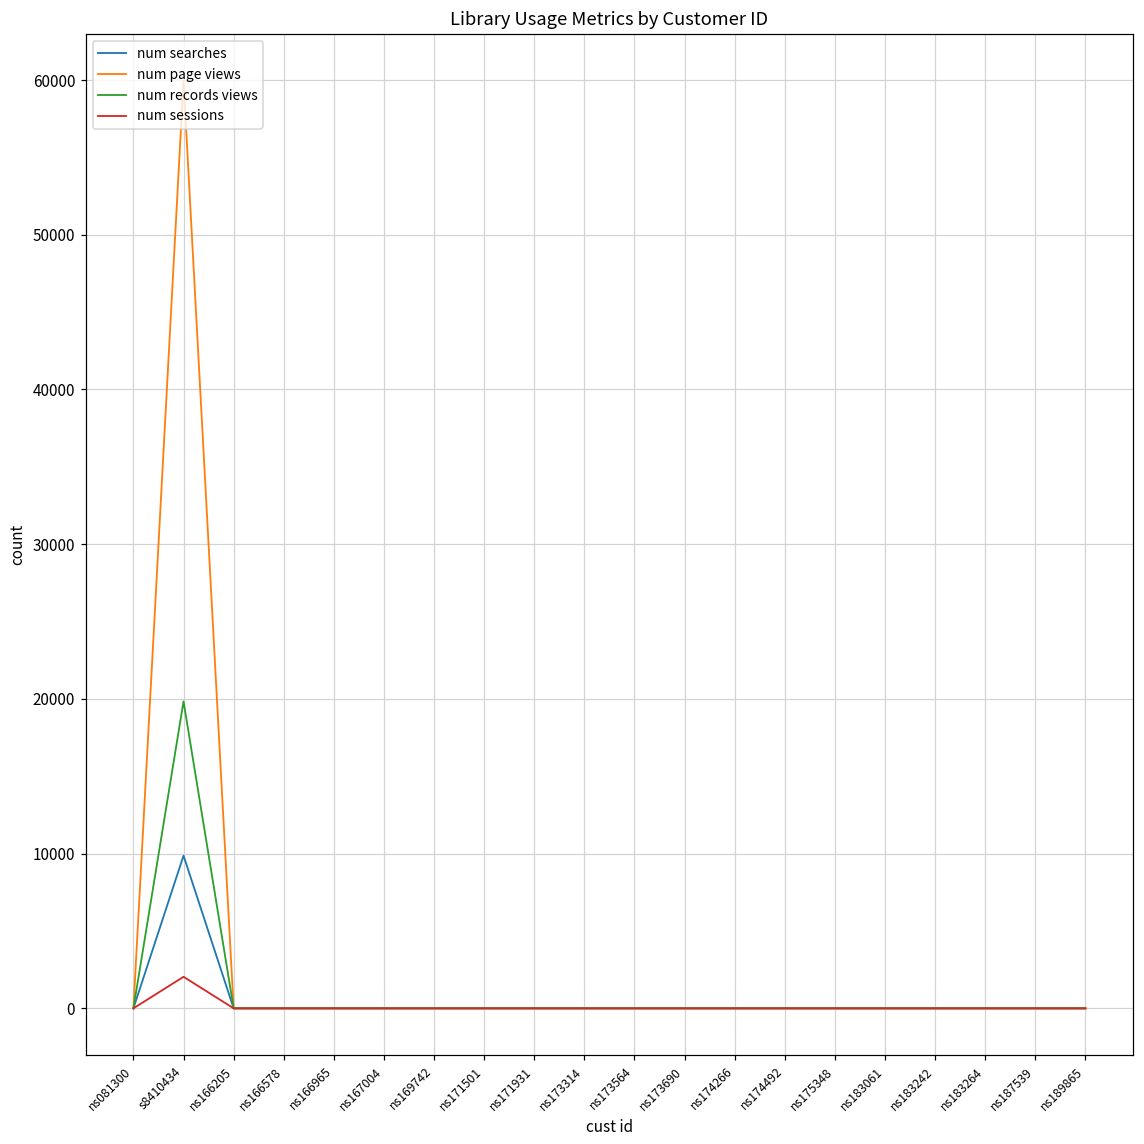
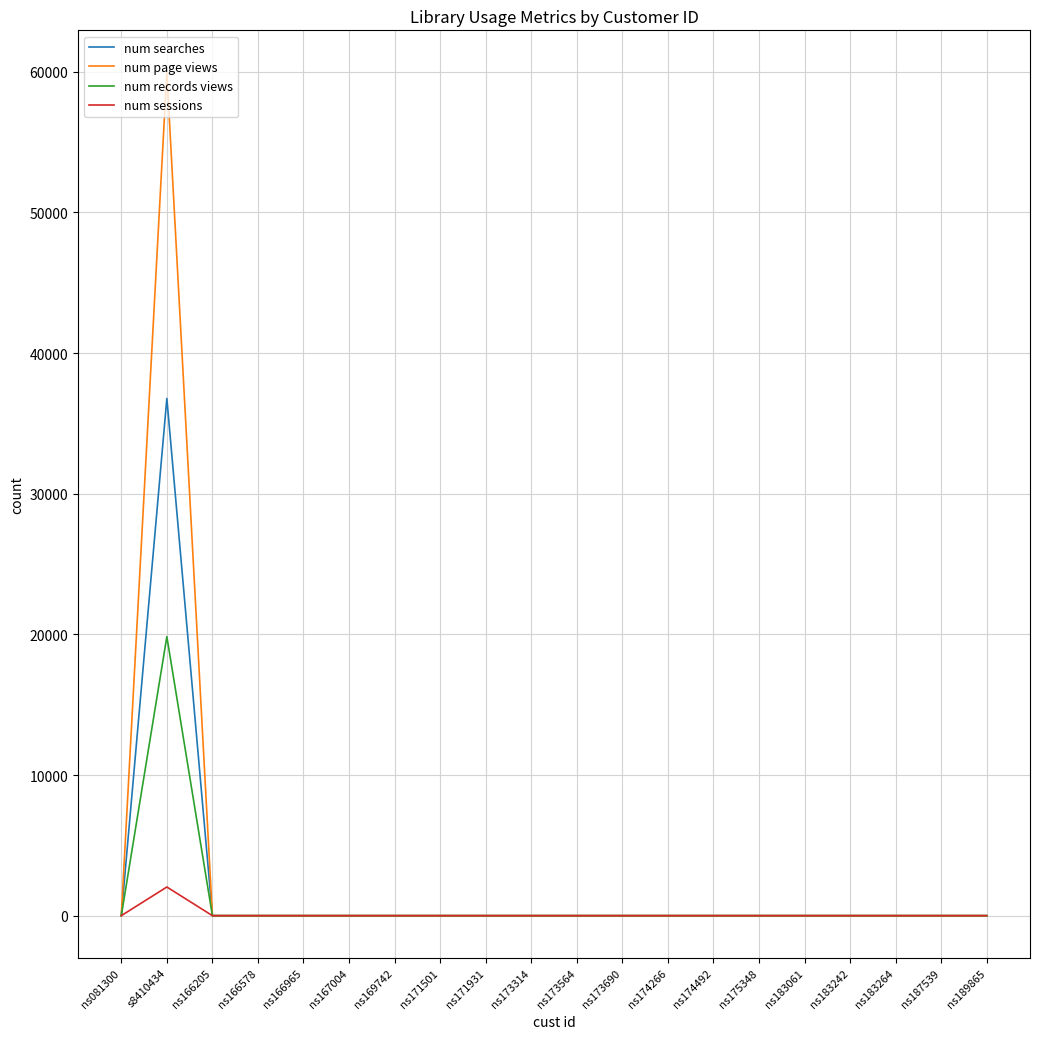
  {
    "num searches": {
-     "s8410434": 9900
+     "s8410434": 36800
    },
    "num records views": {
      "s8410434": 19800
    },
    "num sessions": {
      "s8410434": 2000
    }
  }
